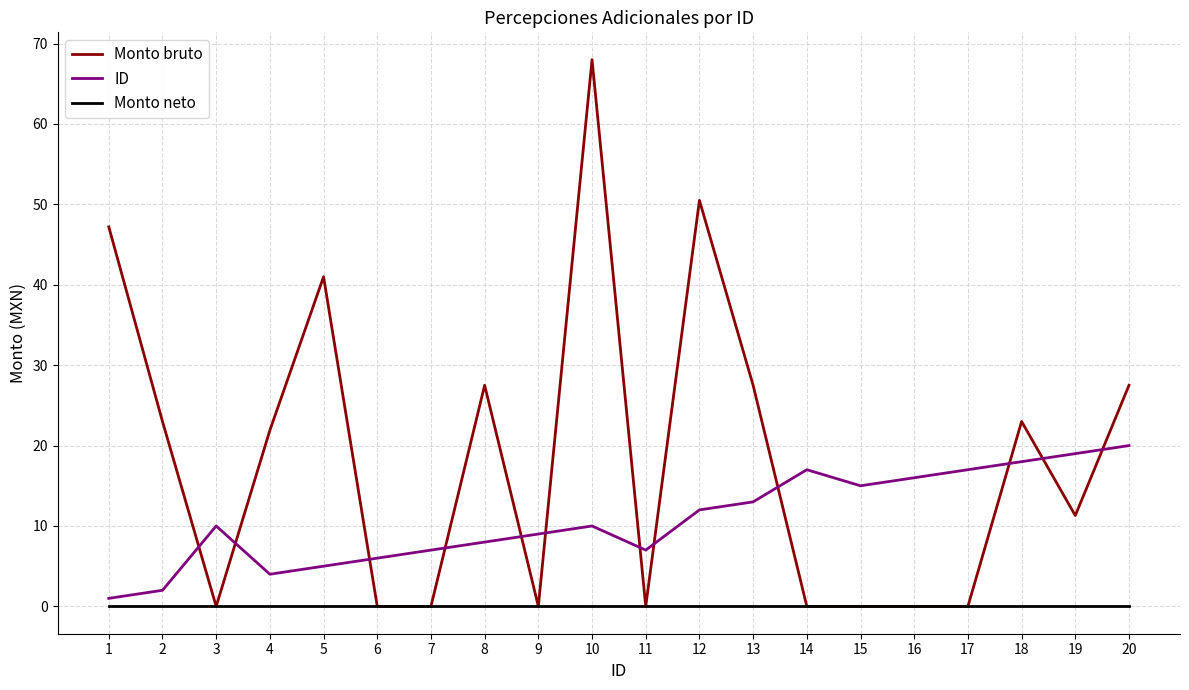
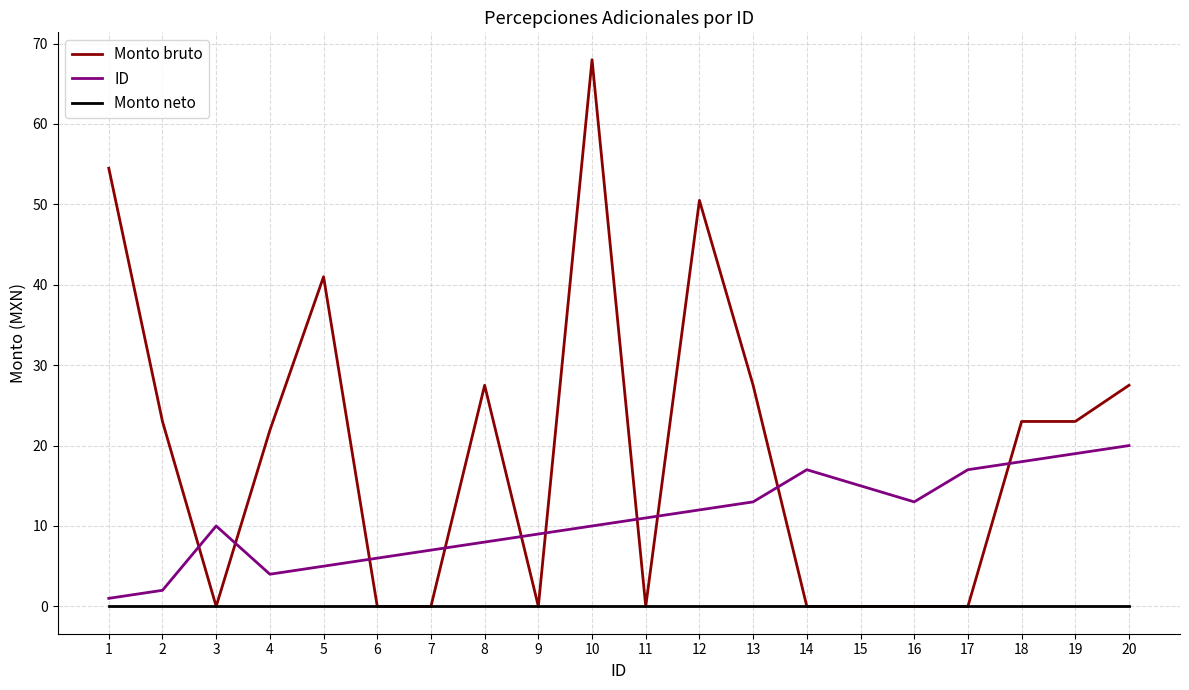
  {
    "Monto bruto": {
-     "1": 47,
+     "1": 55,
      "2": 23,
      "4": 22,
      "5": 41,
      "8": 28,
      "10": 68,
      "12": 51,
      "13": 28,
      "18": 23,
-     "19": 11,
+     "19": 23,
      "20": 28
    },
    "ID": {
      "1": 1,
      "2": 2,
      "3": 10,
      "4": 4,
      "5": 5,
      "6": 6,
      "7": 7,
      "8": 8,
      "9": 9,
      "10": 10,
-     "11": 7,
+     "11": 11,
      "12": 12,
      "13": 13,
      "14": 17,
      "15": 15,
-     "16": 16,
+     "16": 13,
      "17": 17,
      "18": 18,
      "19": 19,
      "20": 20
    },
    "Monto neto": {
      "1": 0,
      "2": 0,
      "4": 0,
      "5": 0,
      "8": 0,
      "10": 0,
      "12": 0,
      "13": 0,
      "18": 0,
      "19": 0,
      "20": 0
    }
  }
